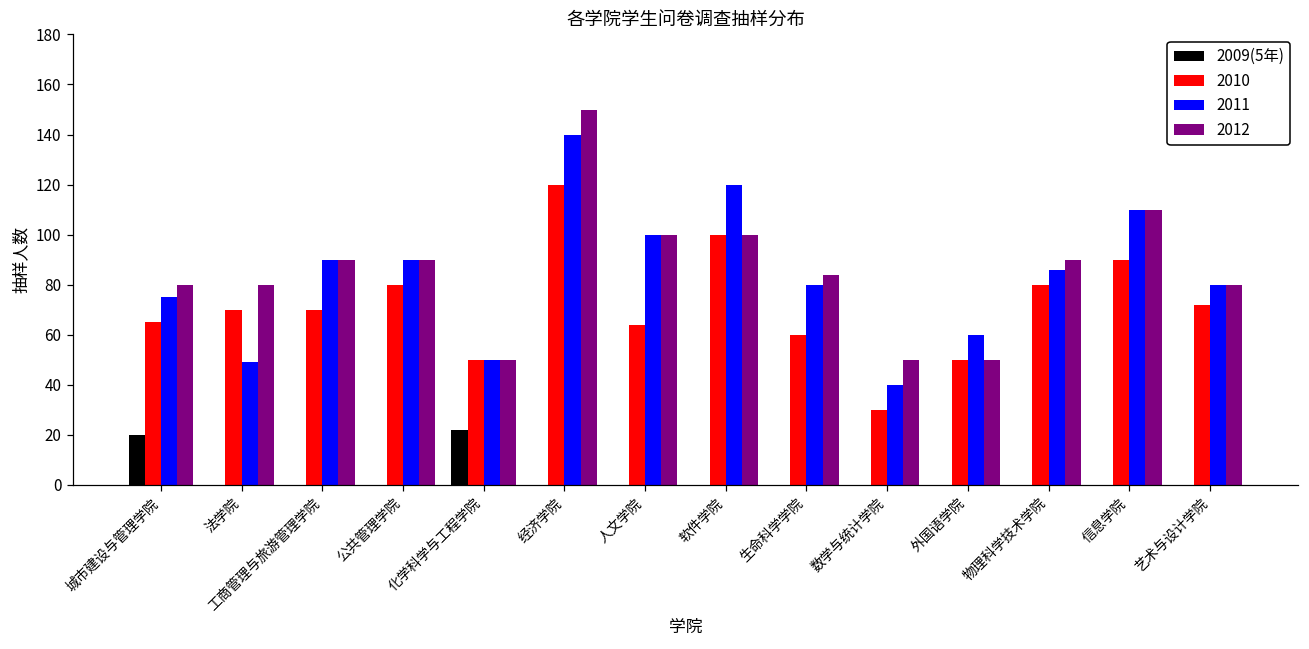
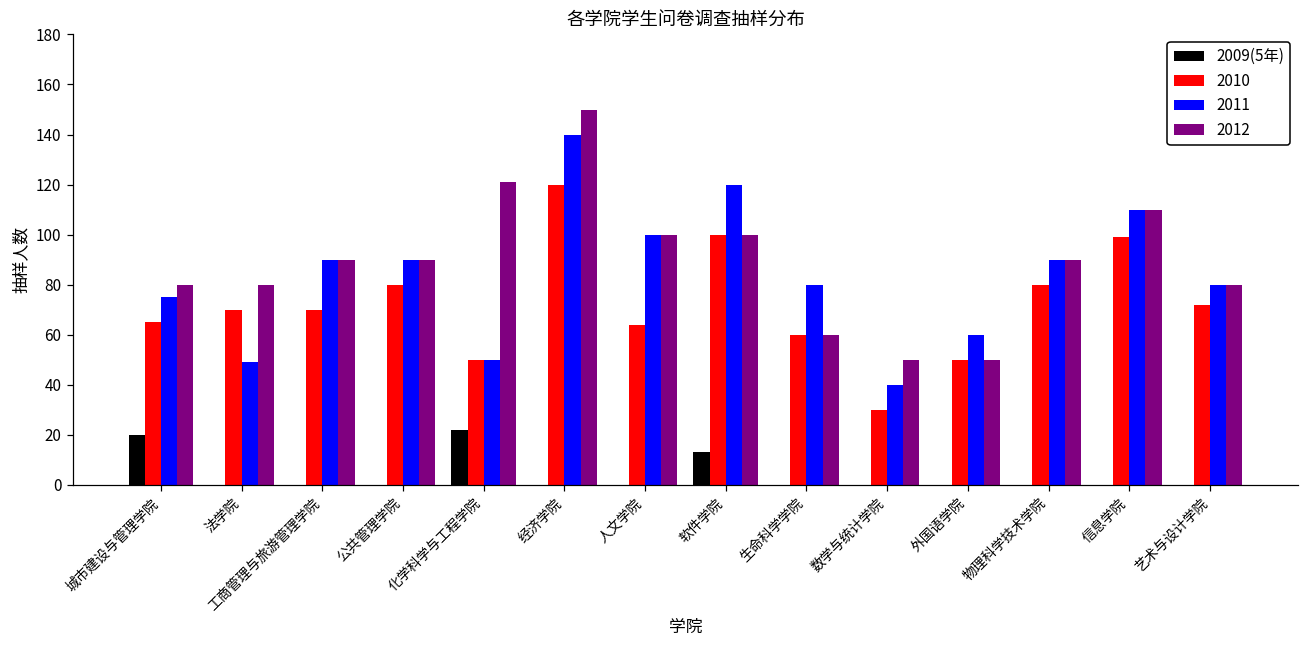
  {
    "2009(5年)": {
      "城市建设与管理学院": 20,
      "法学院": 0,
      "工商管理与旅游管理学院": 0,
      "公共管理学院": 0,
      "化学科学与工程学院": 22,
      "经济学院": 0,
      "人文学院": 0,
-     "软件学院": 0,
+     "软件学院": 13,
      "生命科学学院": 0,
      "数学与统计学院": 0,
      "外国语学院": 0,
      "物理科学技术学院": 0,
      "信息学院": 0,
      "艺术与设计学院": 0
    },
    "2010": {
      "城市建设与管理学院": 65,
      "法学院": 70,
      "工商管理与旅游管理学院": 70,
      "公共管理学院": 80,
      "化学科学与工程学院": 50,
      "经济学院": 120,
      "人文学院": 64,
      "软件学院": 100,
      "生命科学学院": 60,
      "数学与统计学院": 30,
      "外国语学院": 50,
      "物理科学技术学院": 80,
-     "信息学院": 90,
+     "信息学院": 99,
      "艺术与设计学院": 72
    },
    "2011": {
      "城市建设与管理学院": 75,
      "法学院": 49,
      "工商管理与旅游管理学院": 90,
      "公共管理学院": 90,
      "化学科学与工程学院": 50,
      "经济学院": 140,
      "人文学院": 100,
      "软件学院": 120,
      "生命科学学院": 80,
      "数学与统计学院": 40,
      "外国语学院": 60,
-     "物理科学技术学院": 86,
+     "物理科学技术学院": 90,
      "信息学院": 110,
      "艺术与设计学院": 80
    },
    "2012": {
      "城市建设与管理学院": 80,
      "法学院": 80,
      "工商管理与旅游管理学院": 90,
      "公共管理学院": 90,
-     "化学科学与工程学院": 50,
+     "化学科学与工程学院": 121,
      "经济学院": 150,
      "人文学院": 100,
      "软件学院": 100,
-     "生命科学学院": 84,
+     "生命科学学院": 60,
      "数学与统计学院": 50,
      "外国语学院": 50,
      "物理科学技术学院": 90,
      "信息学院": 110,
      "艺术与设计学院": 80
    }
  }
